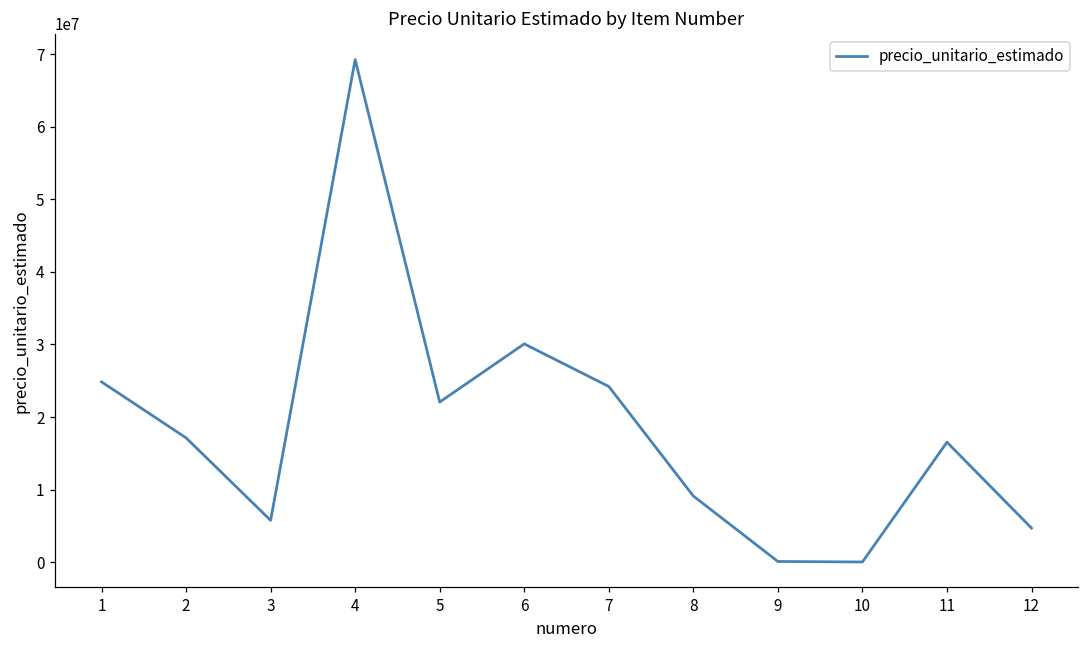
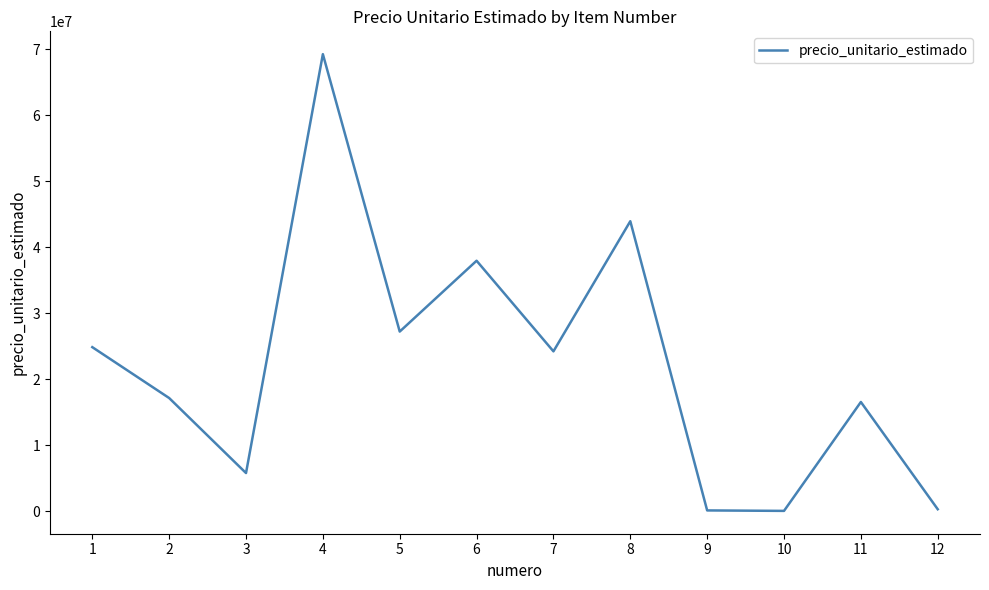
  {
    "1": 25000000,
    "2": 17000000,
    "3": 6000000,
    "4": 69000000,
-   "5": 22000000,
-   "6": 30000000,
+   "5": 27000000,
+   "6": 38000000,
    "7": 24000000,
-   "8": 9000000,
+   "8": 44000000,
    "9": 0,
    "10": 0,
    "11": 17000000,
-   "12": 5000000
+   "12": 0
  }
